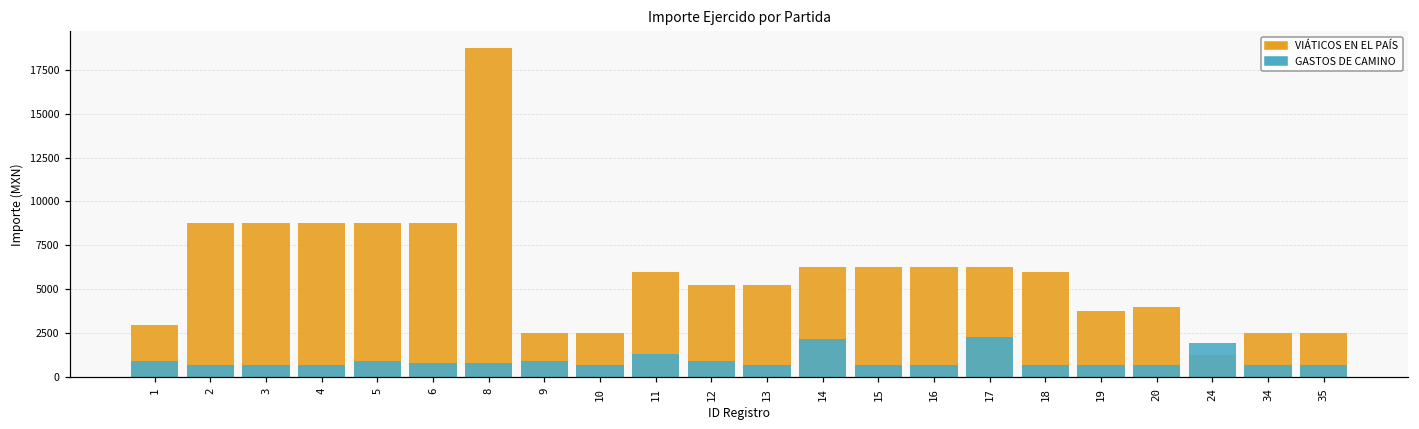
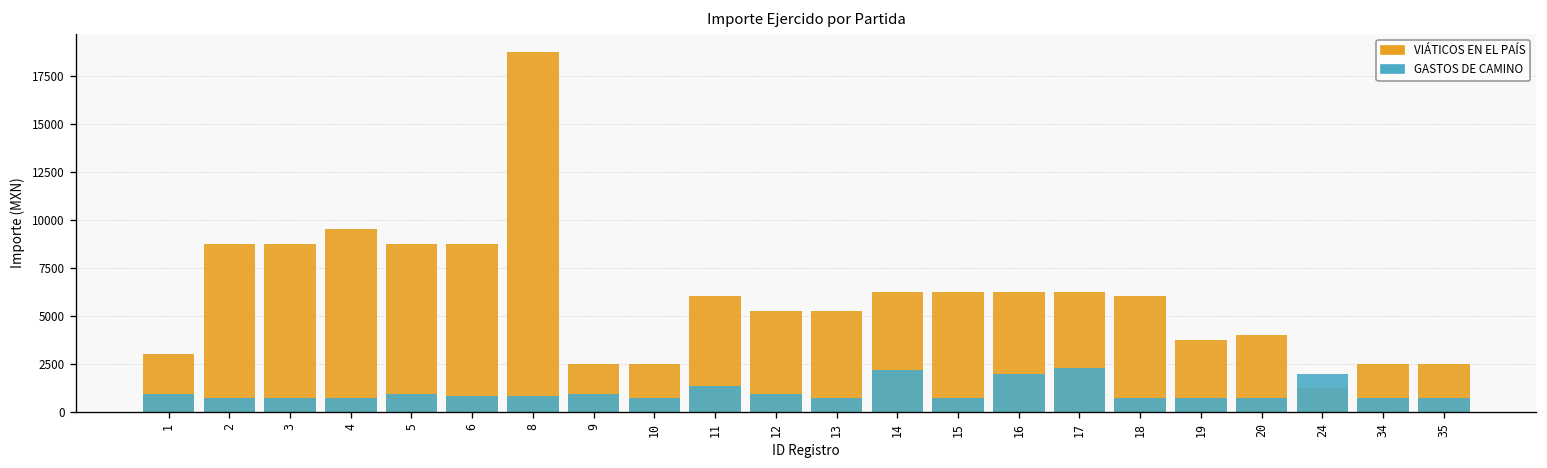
  {
    "VIÁTICOS EN EL PAÍS": {
      "1": 3000,
      "2": 8800,
      "3": 8800,
-     "4": 8800,
+     "4": 9500,
      "5": 8800,
      "6": 8800,
      "8": 18800,
      "9": 2500,
      "10": 2500,
      "11": 6000,
      "12": 5300,
      "13": 5300,
      "14": 6300,
      "15": 6300,
      "16": 6300,
      "17": 6300,
      "18": 6000,
      "19": 3800,
      "20": 4000,
      "34": 2500,
      "35": 2500
    },
    "GASTOS DE CAMINO": {
-     "16": 700,
+     "16": 2000,
      "24": 2000
    }
  }
